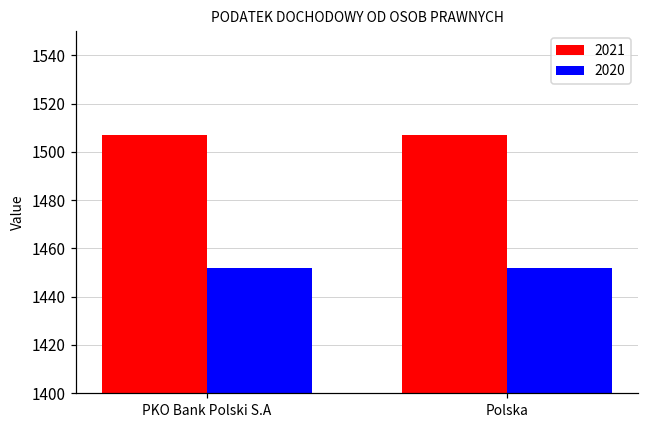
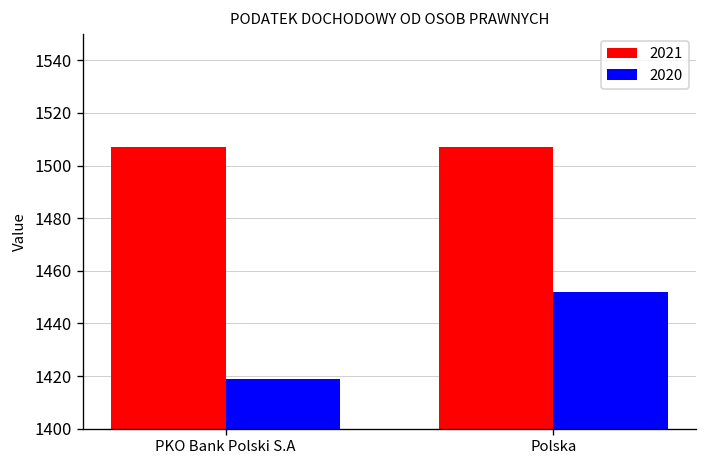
  {
    "2021": {
      "PKO Bank Polski S.A": 1507,
      "Polska": 1507
    },
    "2020": {
-     "PKO Bank Polski S.A": 1452,
+     "PKO Bank Polski S.A": 1419,
      "Polska": 1452
    }
  }
